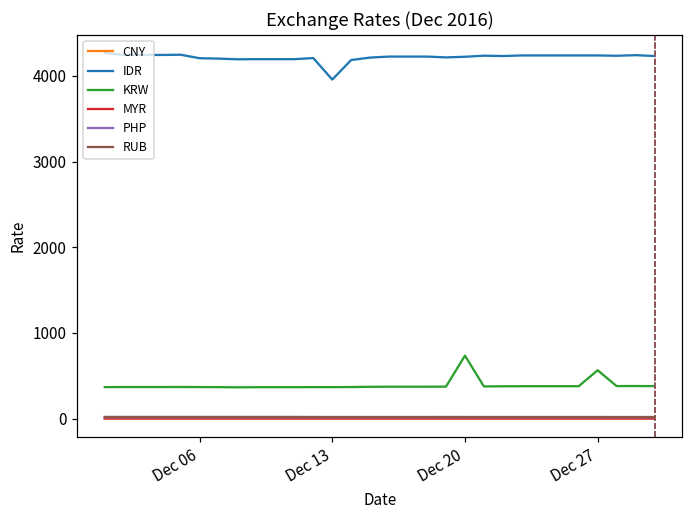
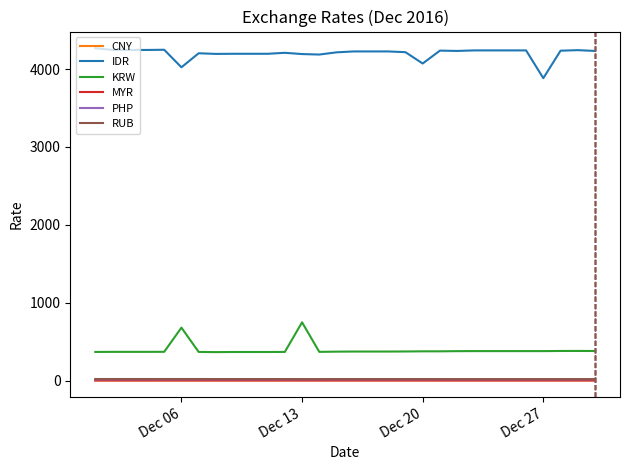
  {
    "IDR": {
-     "Dec 06": 4200,
-     "Dec 13": 4000,
-     "Dec 20": 4200,
-     "Dec 27": 4200
+     "Dec 06": 4000,
+     "Dec 13": 4200,
+     "Dec 20": 4100,
+     "Dec 27": 3900
    },
    "KRW": {
-     "Dec 06": 400,
-     "Dec 13": 400,
-     "Dec 20": 700,
-     "Dec 27": 600
+     "Dec 06": 700,
+     "Dec 13": 700,
+     "Dec 20": 400,
+     "Dec 27": 400
    }
  }
